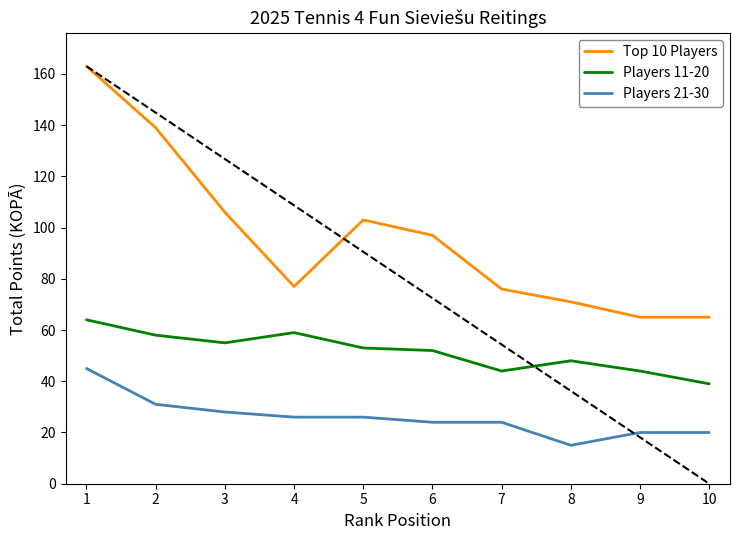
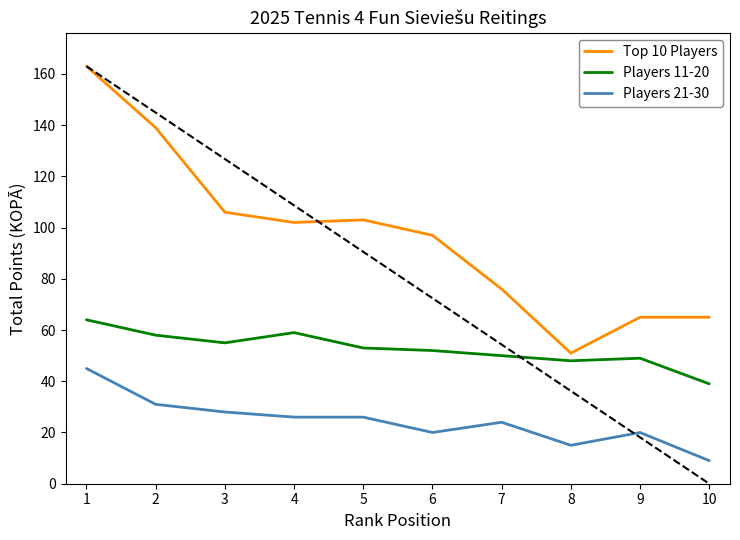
  {
    "Top 10 Players": {
      "2": 139,
      "3": 106,
-     "4": 77,
+     "4": 102,
      "5": 103,
      "6": 97,
      "7": 76,
-     "8": 71,
+     "8": 51,
      "9": 65,
      "10": 65
    },
    "Players 11-20": {
      "1": 64,
      "2": 58,
      "3": 55,
      "4": 59,
      "5": 53,
      "6": 52,
-     "7": 44,
+     "7": 50,
      "8": 48,
-     "9": 44,
+     "9": 49,
      "10": 39
    },
    "Players 21-30": {
      "1": 45,
      "2": 31,
      "3": 28,
      "4": 26,
      "5": 26,
-     "6": 24,
+     "6": 20,
      "7": 24,
      "8": 15,
      "9": 20,
-     "10": 20
+     "10": 9
    }
  }
